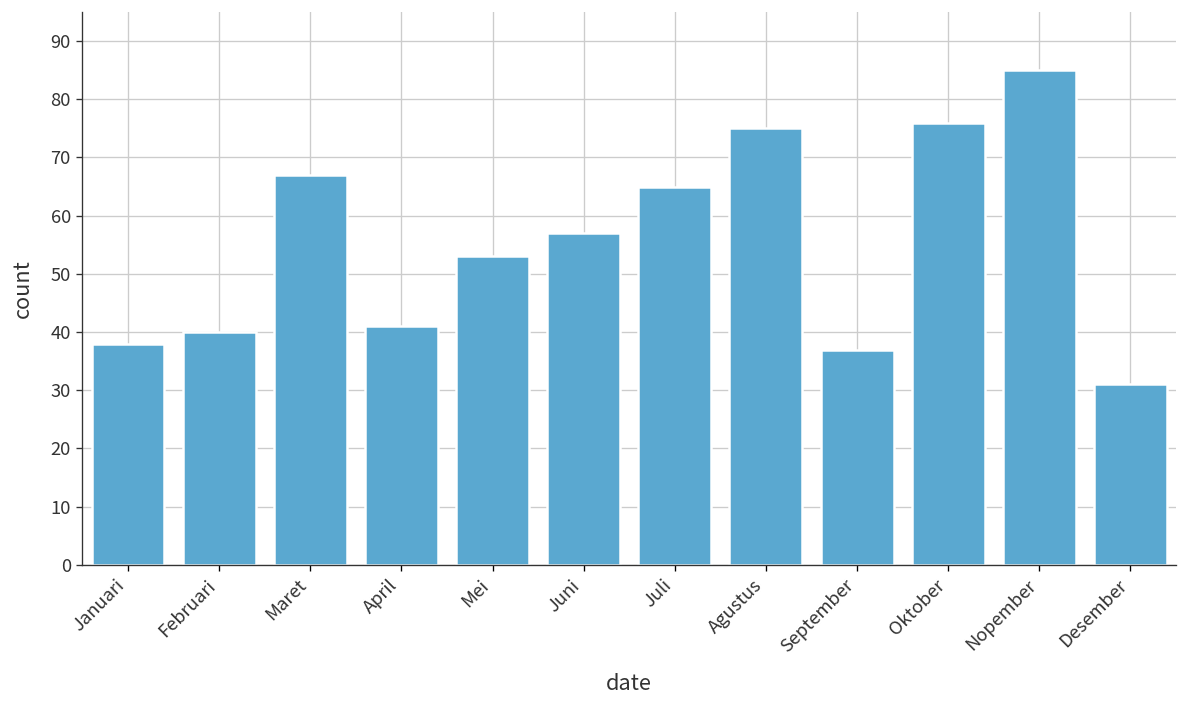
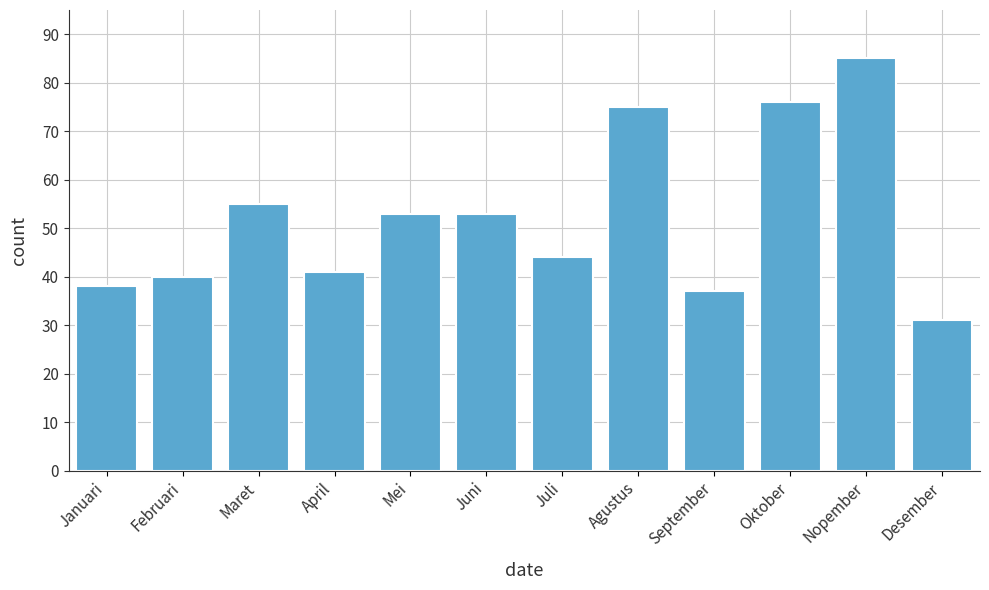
  {
    "Januari": 38,
    "Februari": 40,
-   "Maret": 67,
+   "Maret": 55,
    "April": 41,
    "Mei": 53,
-   "Juni": 57,
-   "Juli": 65,
+   "Juni": 53,
+   "Juli": 44,
    "Agustus": 75,
    "September": 37,
    "Oktober": 76,
    "Nopember": 85,
    "Desember": 31
  }
